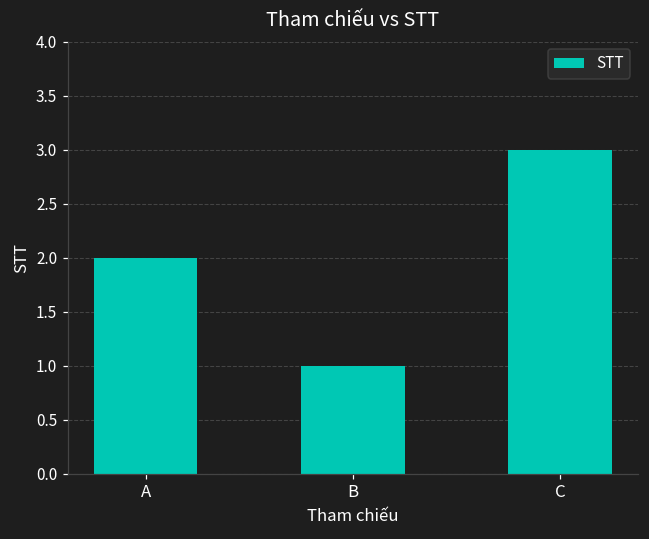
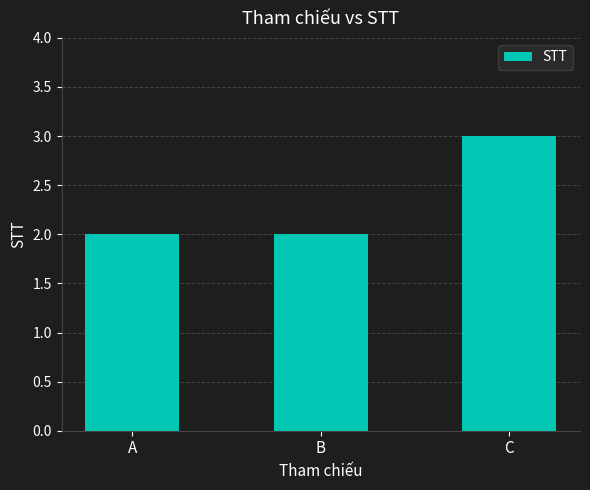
  {
    "A": 2,
-   "B": 1,
+   "B": 2,
    "C": 3
  }
